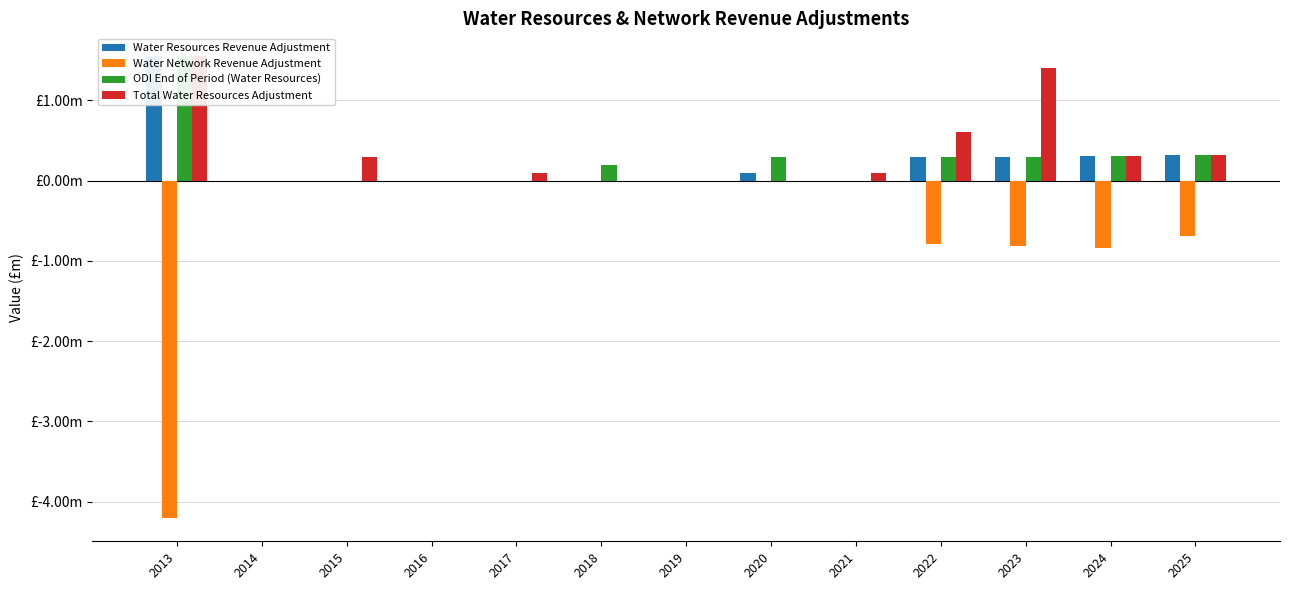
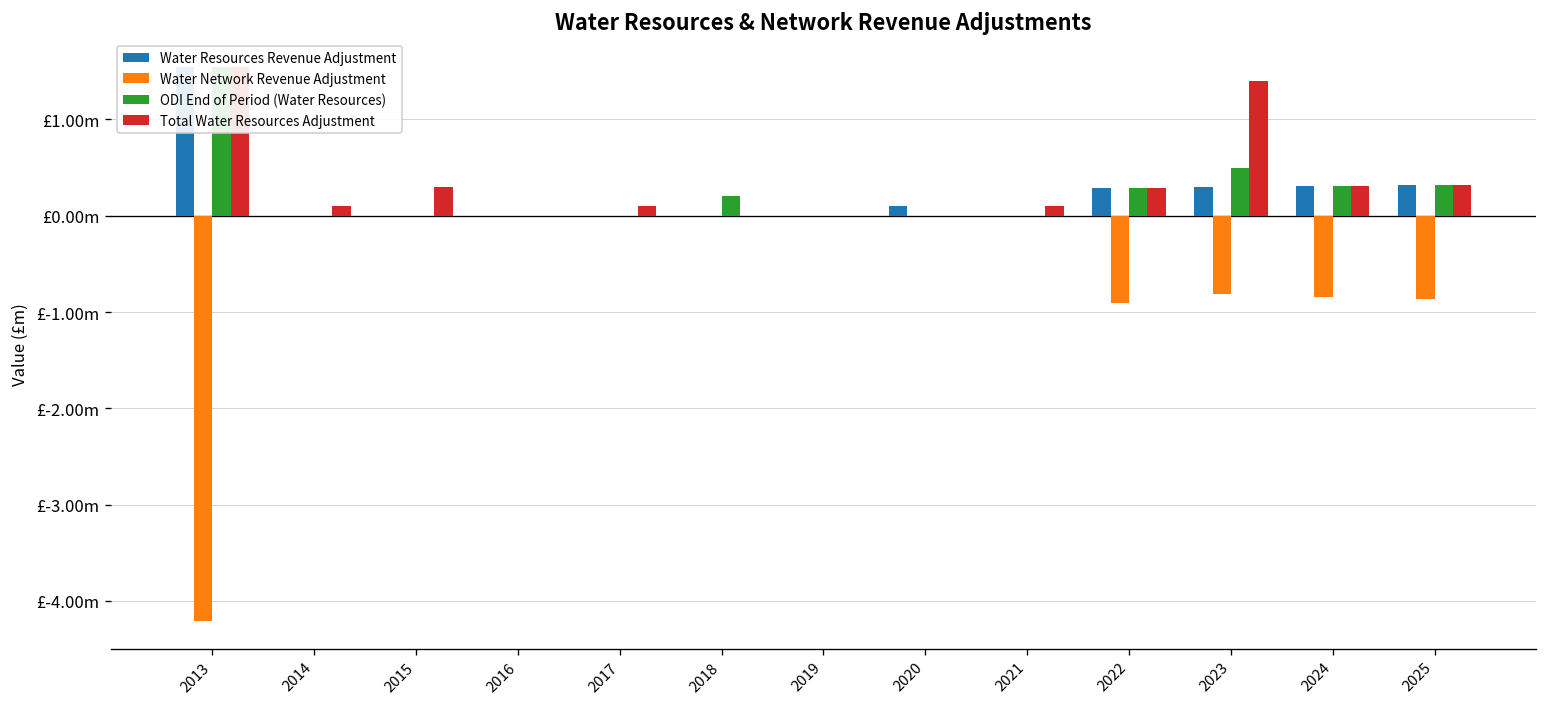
  {
    "Water Resources Revenue Adjustment": {
      "2014": "£0.0m",
      "2015": "£0.0m",
      "2016": "£0.0m",
      "2017": "£0.0m",
      "2018": "£0.0m",
      "2019": "£0.0m",
      "2020": "£0.1m",
      "2021": "£0.0m",
      "2022": "£0.3m",
      "2023": "£0.3m",
      "2024": "£0.3m",
      "2025": "£0.3m"
    },
    "Water Network Revenue Adjustment": {
      "2013": "£-4.2m",
      "2014": "£0.0m",
      "2015": "£0.0m",
      "2016": "£0.0m",
      "2017": "£0.0m",
      "2018": "£0.0m",
      "2019": "£0.0m",
      "2020": "£0.0m",
      "2021": "£0.0m",
-     "2022": "£-0.8m",
+     "2022": "£-0.9m",
      "2023": "£-0.8m",
      "2024": "£-0.8m",
-     "2025": "£-0.7m"
+     "2025": "£-0.9m"
    },
    "ODI End of Period (Water Resources)": {
      "2014": "£0.0m",
      "2015": "£0.0m",
      "2016": "£0.0m",
      "2017": "£0.0m",
      "2018": "£0.2m",
      "2019": "£0.0m",
-     "2020": "£0.3m",
+     "2020": "£0.0m",
      "2021": "£0.0m",
      "2022": "£0.3m",
-     "2023": "£0.3m",
+     "2023": "£0.5m",
      "2024": "£0.3m",
      "2025": "£0.3m"
    },
    "Total Water Resources Adjustment": {
-     "2014": "£0.0m",
+     "2014": "£0.1m",
      "2015": "£0.3m",
      "2016": "£0.0m",
      "2017": "£0.1m",
      "2018": "£0.0m",
      "2019": "£0.0m",
      "2020": "£0.0m",
      "2021": "£0.1m",
-     "2022": "£0.6m",
+     "2022": "£0.3m",
      "2023": "£1.4m",
      "2024": "£0.3m",
      "2025": "£0.3m"
    }
  }
